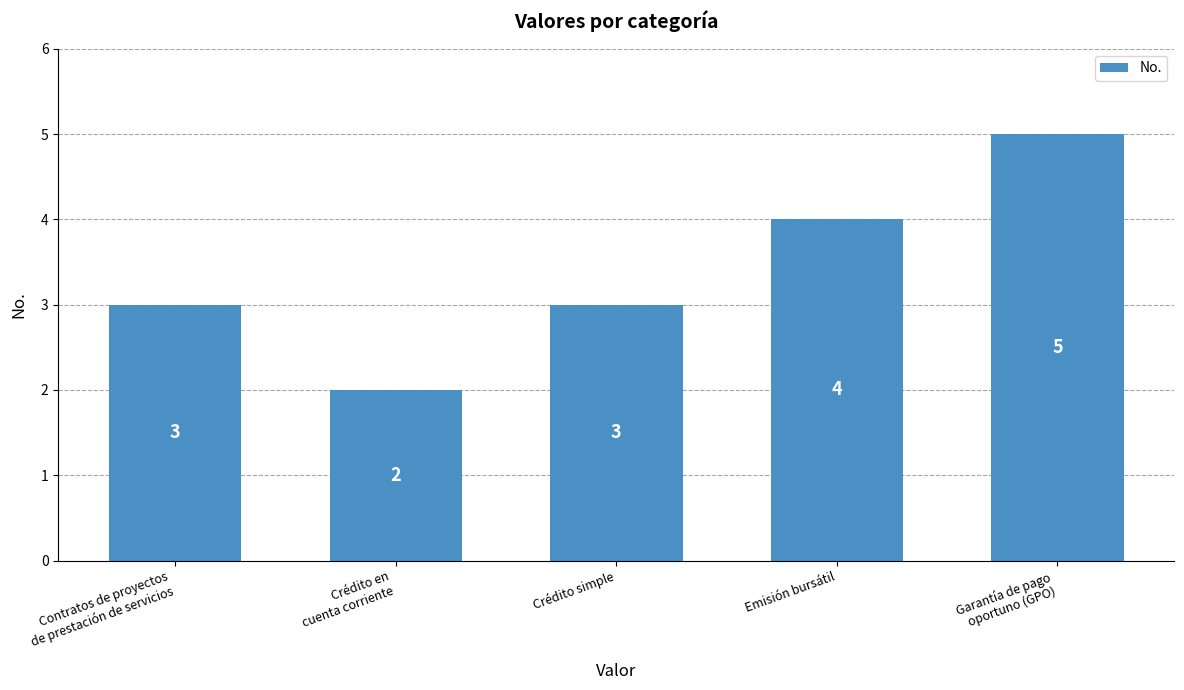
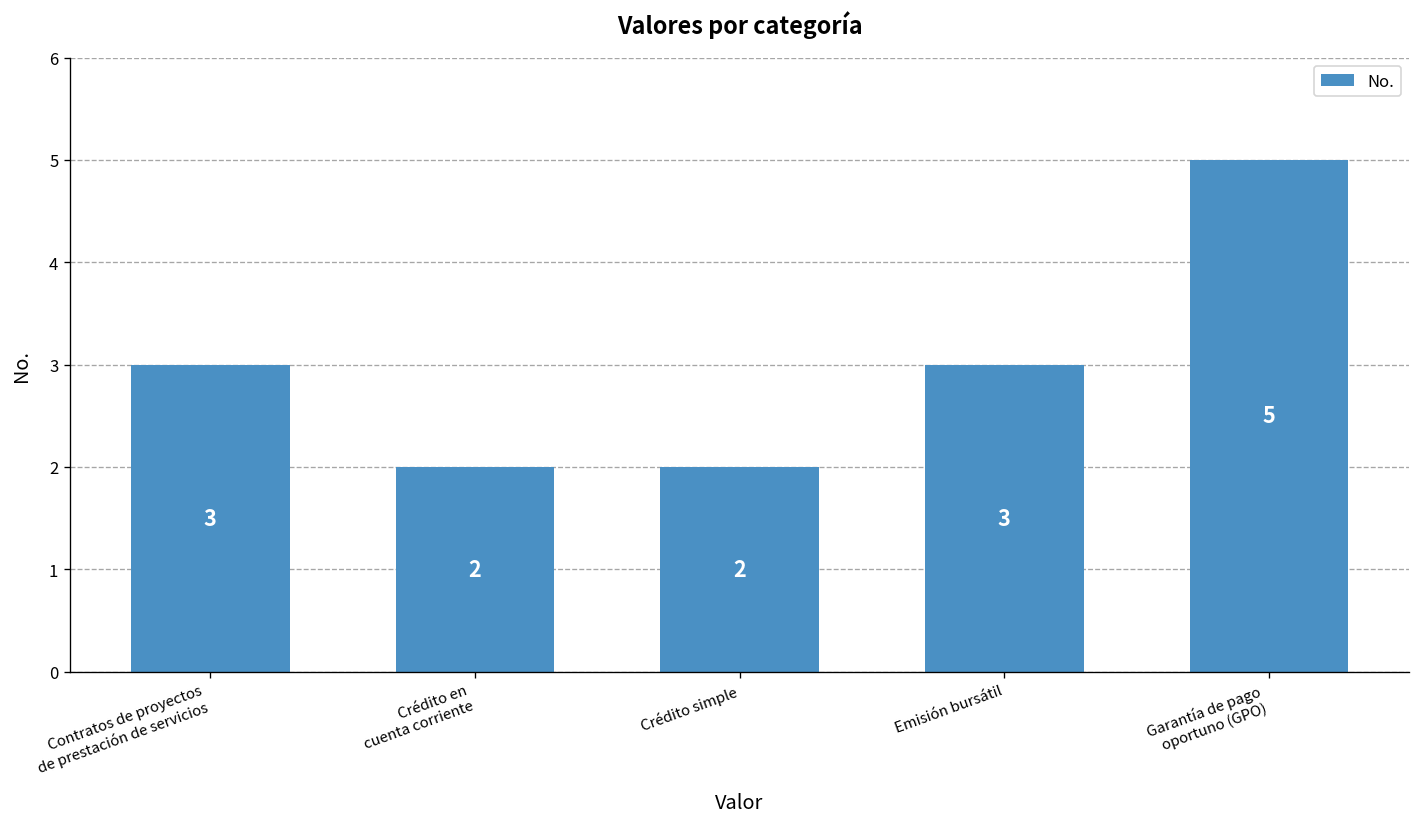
  {
    "Contratos de proyectos de prestación de servicios": 3,
    "Crédito en cuenta corriente": 2,
-   "Crédito simple": 3,
-   "Emisión bursátil": 4,
+   "Crédito simple": 2,
+   "Emisión bursátil": 3,
    "Garantía de pago oportuno (GPO)": 5
  }
